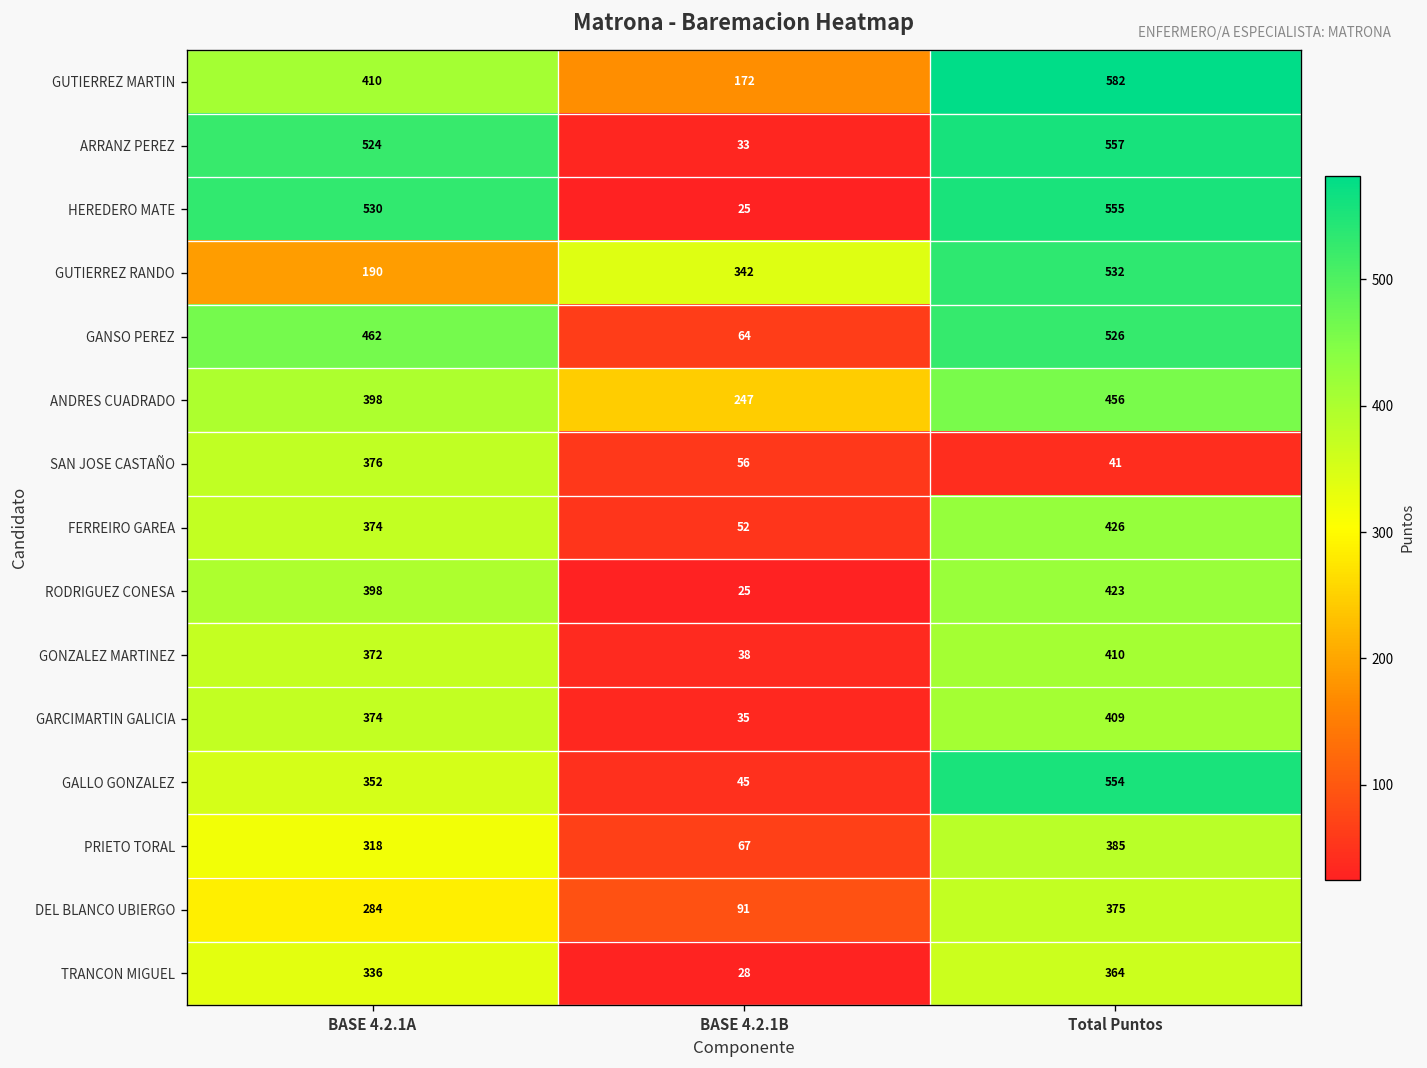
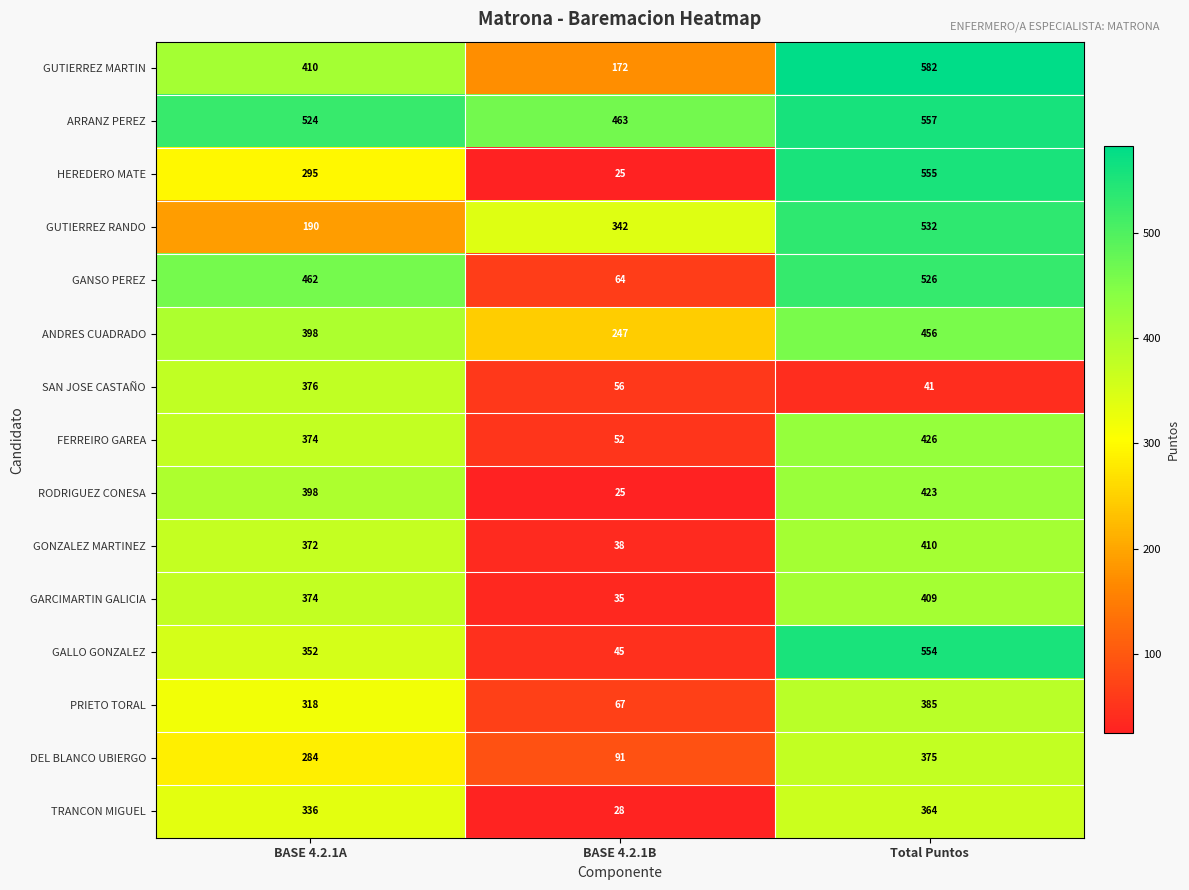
  {
    "GUTIERREZ MARTIN": {
      "BASE 4.2.1A": 410,
      "BASE 4.2.1B": 172,
      "Total Puntos": 582
    },
    "ARRANZ PEREZ": {
      "BASE 4.2.1A": 524,
-     "BASE 4.2.1B": 33,
+     "BASE 4.2.1B": 463,
      "Total Puntos": 557
    },
    "HEREDERO MATE": {
-     "BASE 4.2.1A": 530,
+     "BASE 4.2.1A": 295,
      "BASE 4.2.1B": 25,
      "Total Puntos": 555
    },
    "GUTIERREZ RANDO": {
      "BASE 4.2.1A": 190,
      "BASE 4.2.1B": 342,
      "Total Puntos": 532
    },
    "GANSO PEREZ": {
      "BASE 4.2.1A": 462,
      "BASE 4.2.1B": 64,
      "Total Puntos": 526
    },
    "ANDRES CUADRADO": {
      "BASE 4.2.1A": 398,
      "BASE 4.2.1B": 247,
      "Total Puntos": 456
    },
    "SAN JOSE CASTAÑO": {
      "BASE 4.2.1A": 376,
      "BASE 4.2.1B": 56,
      "Total Puntos": 41
    },
    "FERREIRO GAREA": {
      "BASE 4.2.1A": 374,
      "BASE 4.2.1B": 52,
      "Total Puntos": 426
    },
    "RODRIGUEZ CONESA": {
      "BASE 4.2.1A": 398,
      "BASE 4.2.1B": 25,
      "Total Puntos": 423
    },
    "GONZALEZ MARTINEZ": {
      "BASE 4.2.1A": 372,
      "BASE 4.2.1B": 38,
      "Total Puntos": 410
    },
    "GARCIMARTIN GALICIA": {
      "BASE 4.2.1A": 374,
      "BASE 4.2.1B": 35,
      "Total Puntos": 409
    },
    "GALLO GONZALEZ": {
      "BASE 4.2.1A": 352,
      "BASE 4.2.1B": 45,
      "Total Puntos": 554
    },
    "PRIETO TORAL": {
      "BASE 4.2.1A": 318,
      "BASE 4.2.1B": 67,
      "Total Puntos": 385
    },
    "DEL BLANCO UBIERGO": {
      "BASE 4.2.1A": 284,
      "BASE 4.2.1B": 91,
      "Total Puntos": 375
    },
    "TRANCON MIGUEL": {
      "BASE 4.2.1A": 336,
      "BASE 4.2.1B": 28,
      "Total Puntos": 364
    }
  }
